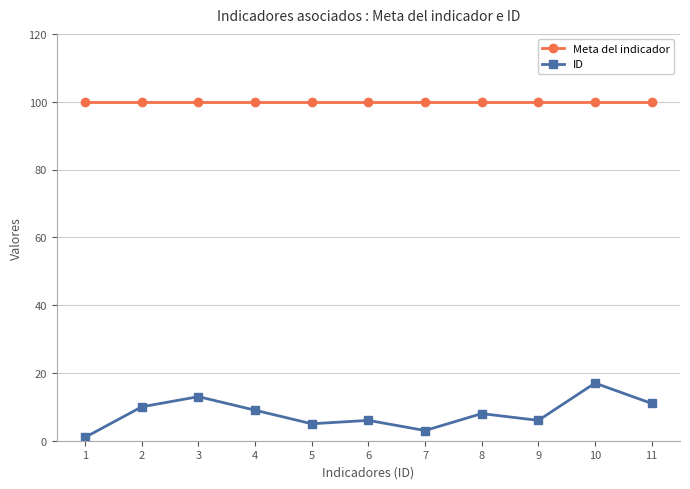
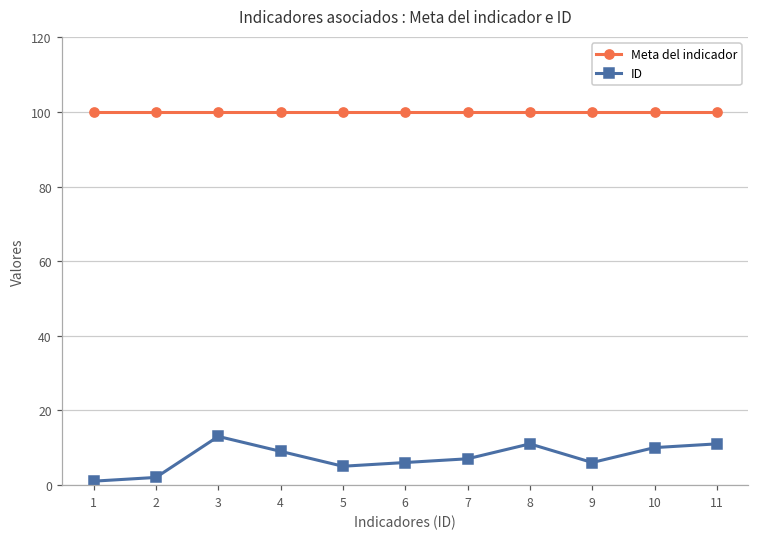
  {
    "Meta del indicador": {
      "1": 100,
      "2": 100,
      "3": 100,
      "4": 100,
      "5": 100,
      "6": 100,
      "7": 100,
      "8": 100,
      "9": 100,
      "10": 100,
      "11": 100
    },
    "ID": {
      "1": 1,
-     "2": 10,
+     "2": 2,
      "3": 13,
      "4": 9,
      "5": 5,
      "6": 6,
-     "7": 3,
-     "8": 8,
+     "7": 7,
+     "8": 11,
      "9": 6,
-     "10": 17,
+     "10": 10,
      "11": 11
    }
  }
